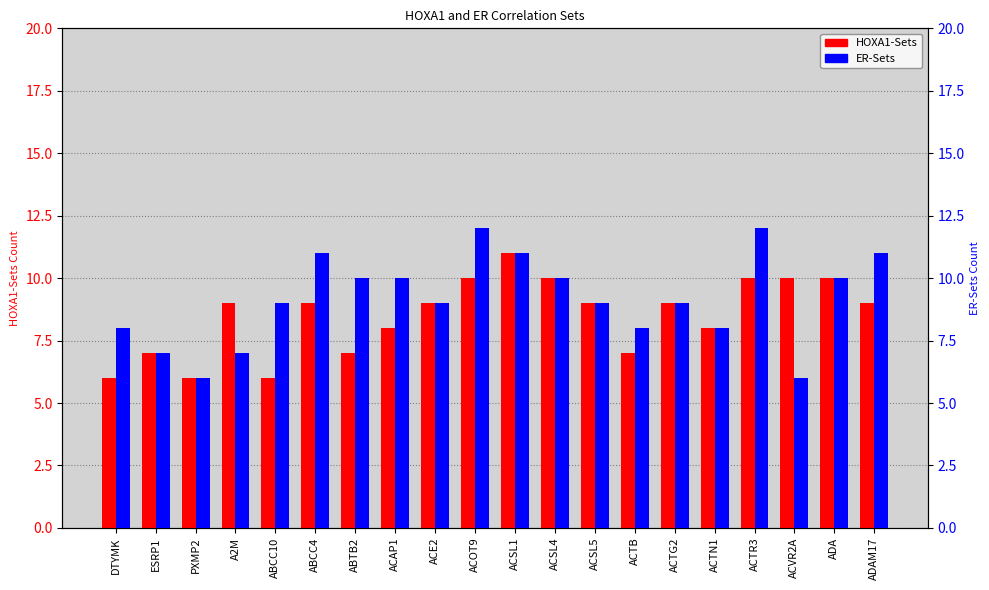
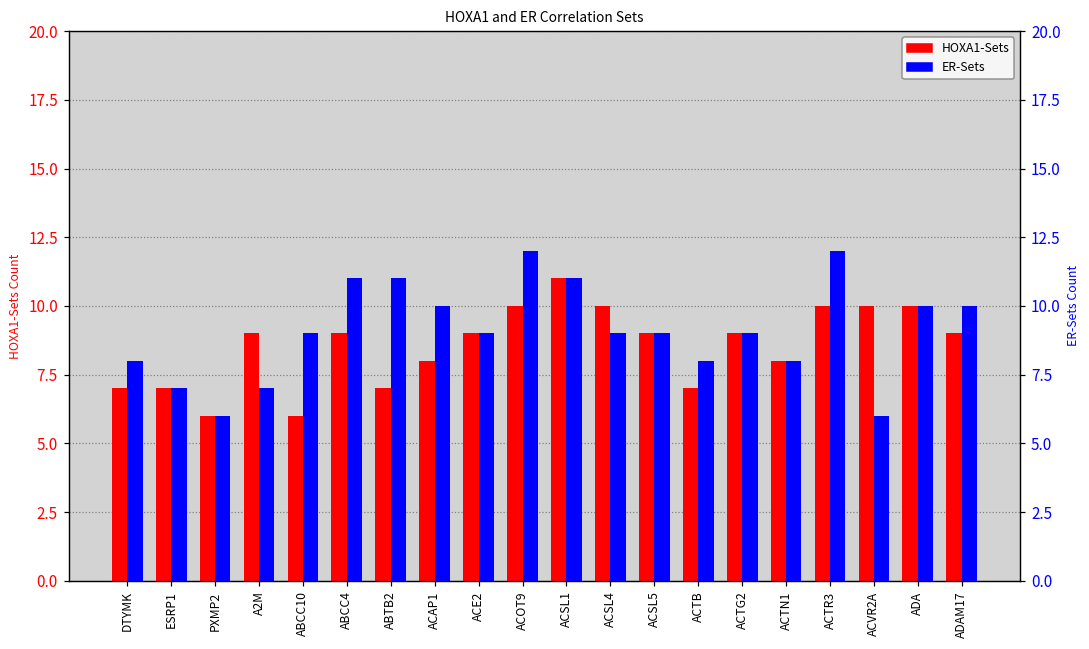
  {
    "HOXA1-Sets": {
-     "DTYMK": 6,
+     "DTYMK": 7,
      "ESRP1": 7,
      "PXMP2": 6,
      "A2M": 9,
      "ABCC10": 6,
      "ABCC4": 9,
      "ABTB2": 7,
      "ACAP1": 8,
      "ACE2": 9,
      "ACOT9": 10,
      "ACSL1": 11,
      "ACSL4": 10,
      "ACSL5": 9,
      "ACTB": 7,
      "ACTG2": 9,
      "ACTN1": 8,
      "ACTR3": 10,
      "ACVR2A": 10,
      "ADA": 10,
      "ADAM17": 9
    },
    "ER-Sets": {
      "DTYMK": 8,
      "ESRP1": 7,
      "PXMP2": 6,
      "A2M": 7,
      "ABCC10": 9,
      "ABCC4": 11,
-     "ABTB2": 10,
+     "ABTB2": 11,
      "ACAP1": 10,
      "ACE2": 9,
      "ACOT9": 12,
      "ACSL1": 11,
-     "ACSL4": 10,
+     "ACSL4": 9,
      "ACSL5": 9,
      "ACTB": 8,
      "ACTG2": 9,
      "ACTN1": 8,
      "ACTR3": 12,
      "ACVR2A": 6,
      "ADA": 10,
-     "ADAM17": 11
+     "ADAM17": 10
    }
  }
